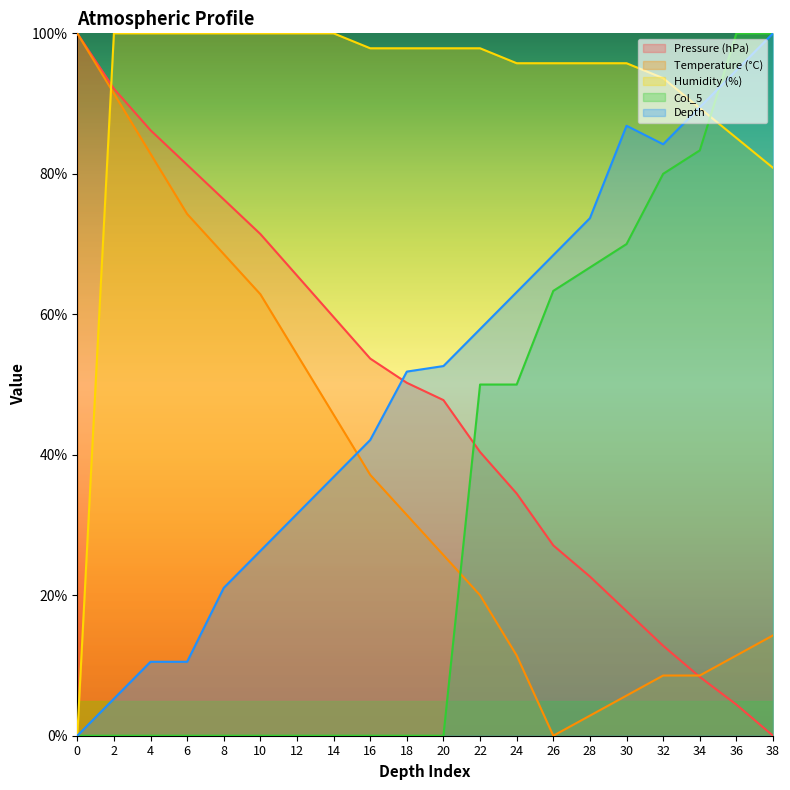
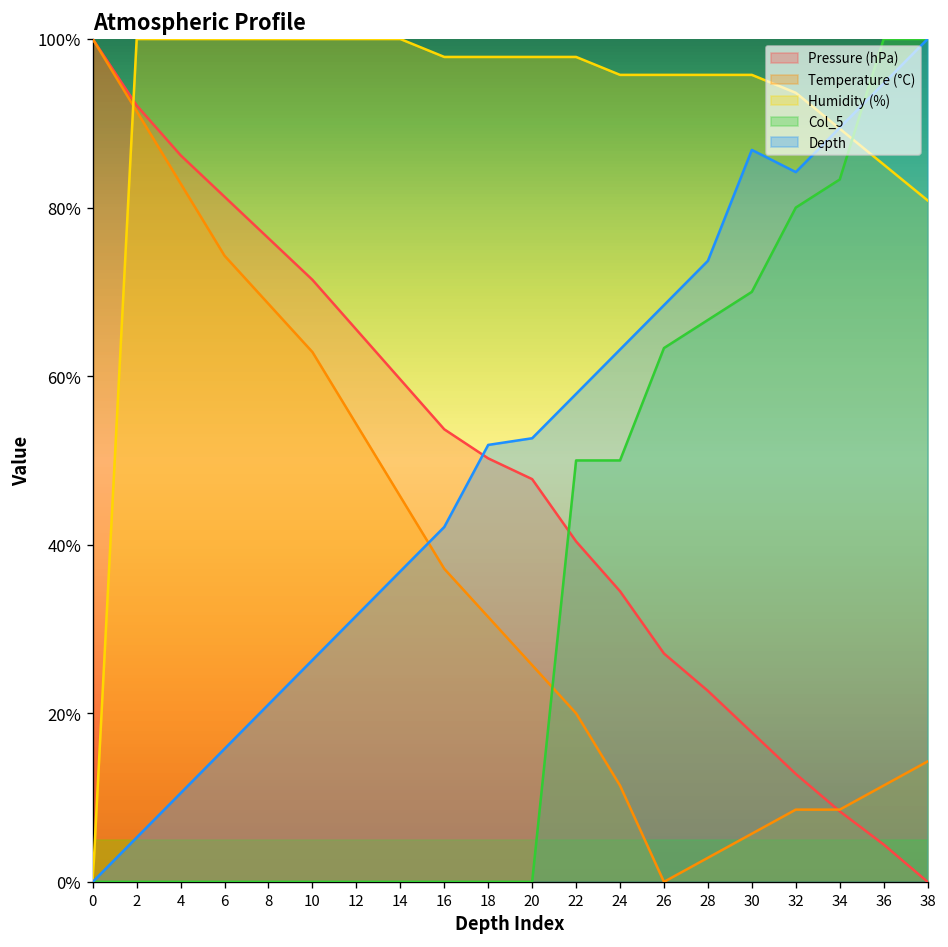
  {
    "Col_5": {
      "22": "50%",
      "24": "50%",
      "26": "63%",
      "28": "67%",
      "30": "70%",
      "32": "80%",
      "34": "83%",
      "36": "100%"
    },
    "Depth": {
      "2": "5%",
      "4": "11%",
-     "6": "11%",
+     "6": "16%",
      "8": "21%",
      "10": "26%",
      "12": "32%",
      "14": "37%",
      "16": "42%",
      "18": "52%",
      "20": "53%",
      "22": "58%",
      "24": "63%",
      "26": "68%",
      "28": "74%",
      "30": "87%",
      "32": "84%"
    }
  }
